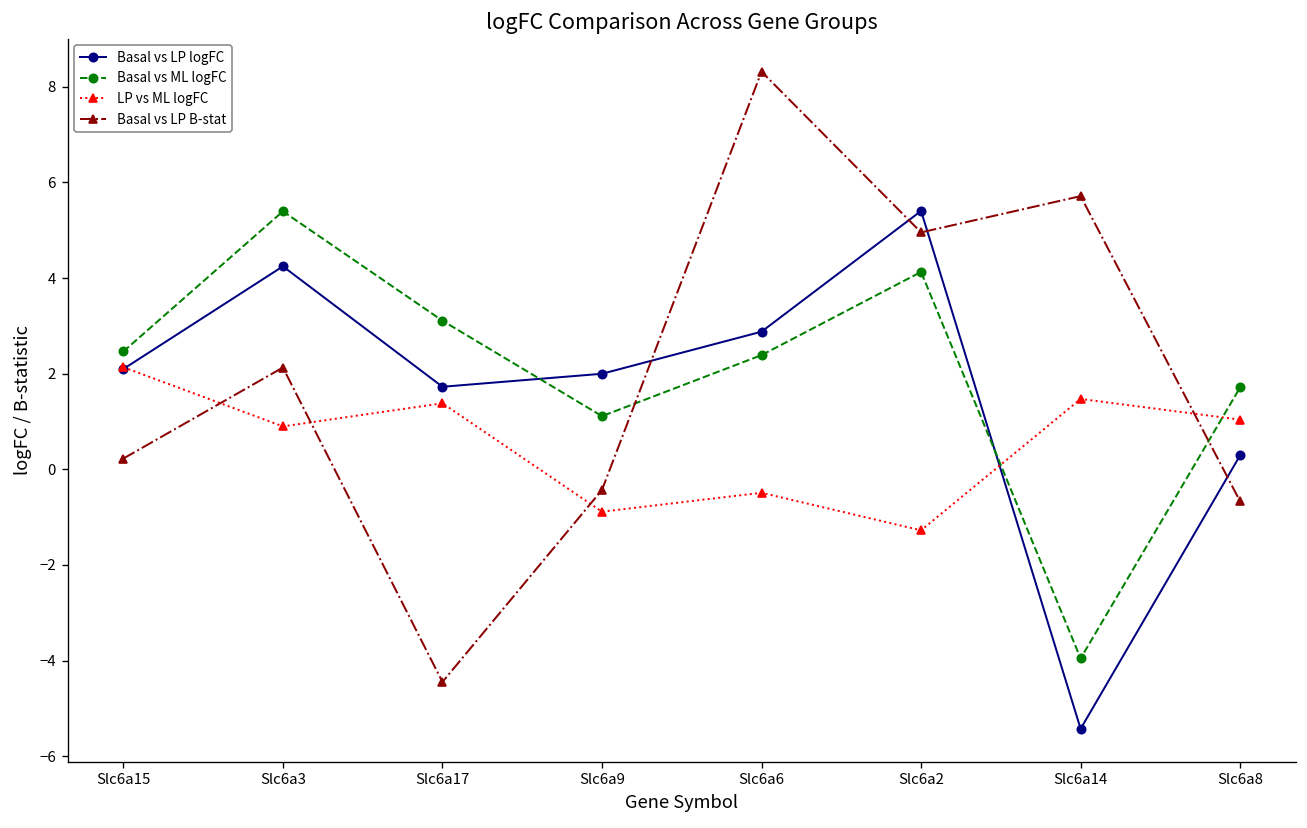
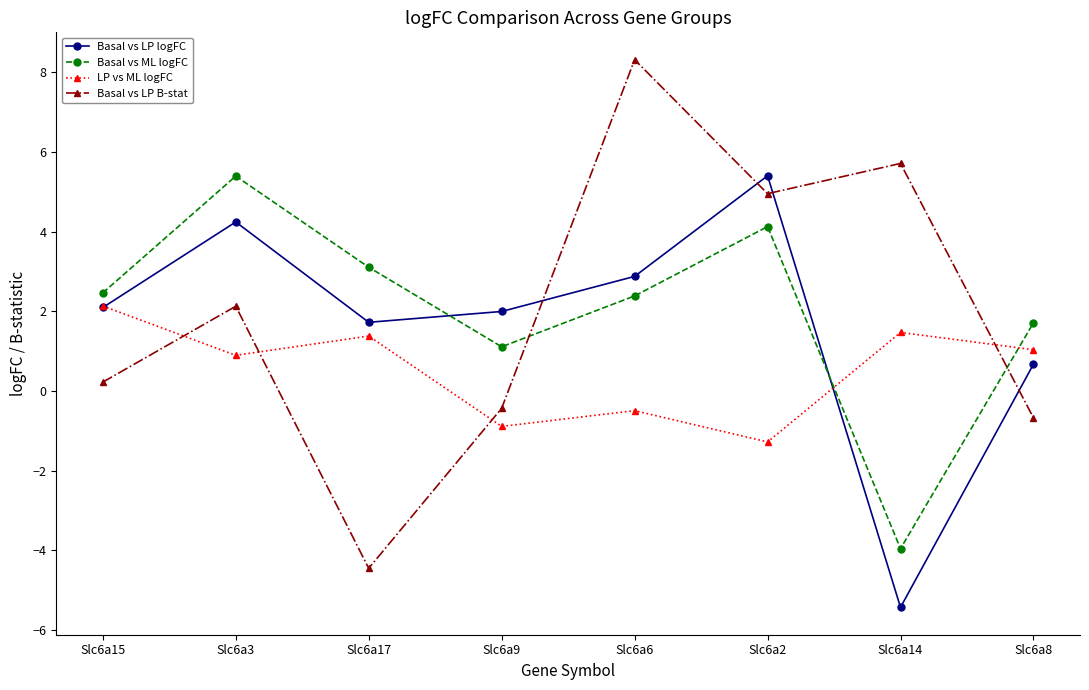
  {
    "Basal vs LP logFC": {
      "Slc6a3": 4.2,
      "Slc6a17": 1.7,
      "Slc6a9": 2.0,
      "Slc6a6": 2.9,
      "Slc6a2": 5.4,
      "Slc6a14": -5.4,
-     "Slc6a8": 0.3
+     "Slc6a8": 0.7
    },
    "Basal vs ML logFC": {
      "Slc6a15": 2.5,
      "Slc6a3": 5.4,
      "Slc6a17": 3.1,
      "Slc6a9": 1.1,
      "Slc6a6": 2.4,
      "Slc6a2": 4.1,
      "Slc6a14": -4.0,
      "Slc6a8": 1.7
    },
    "LP vs ML logFC": {
      "Slc6a3": 0.9,
      "Slc6a17": 1.4,
      "Slc6a9": -0.9,
      "Slc6a6": -0.5,
      "Slc6a2": -1.3,
      "Slc6a14": 1.5,
      "Slc6a8": 1.0
    },
    "Basal vs LP B-stat": {
      "Slc6a15": 0.2,
      "Slc6a3": 2.1,
      "Slc6a17": -4.4,
      "Slc6a9": -0.4,
      "Slc6a6": 8.3,
      "Slc6a2": 5.0,
      "Slc6a14": 5.7,
      "Slc6a8": -0.7
    }
  }
